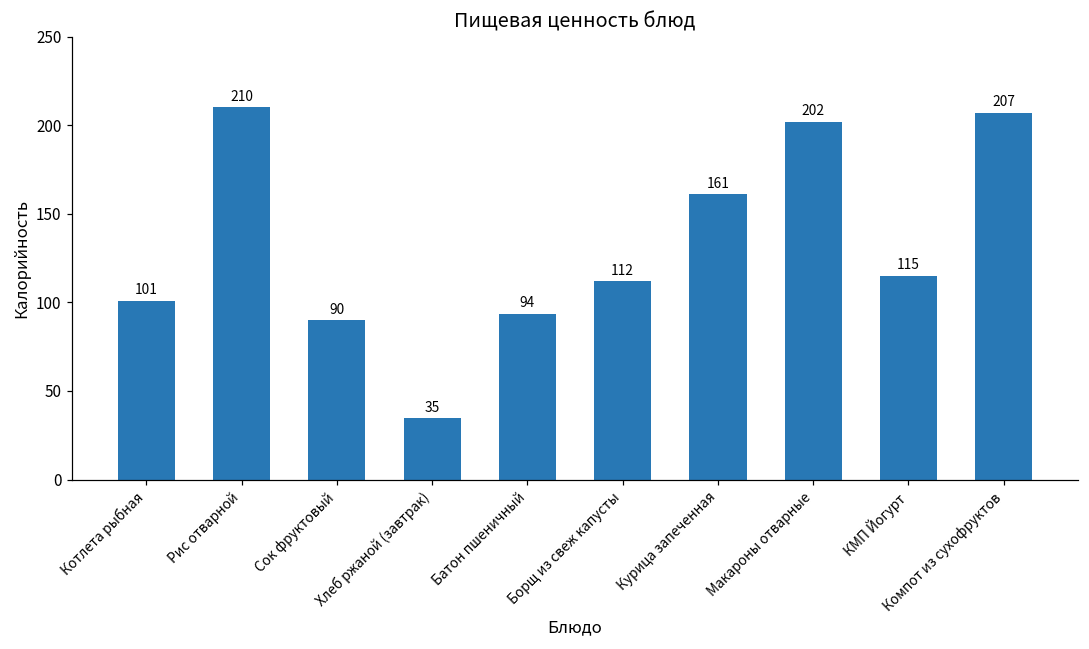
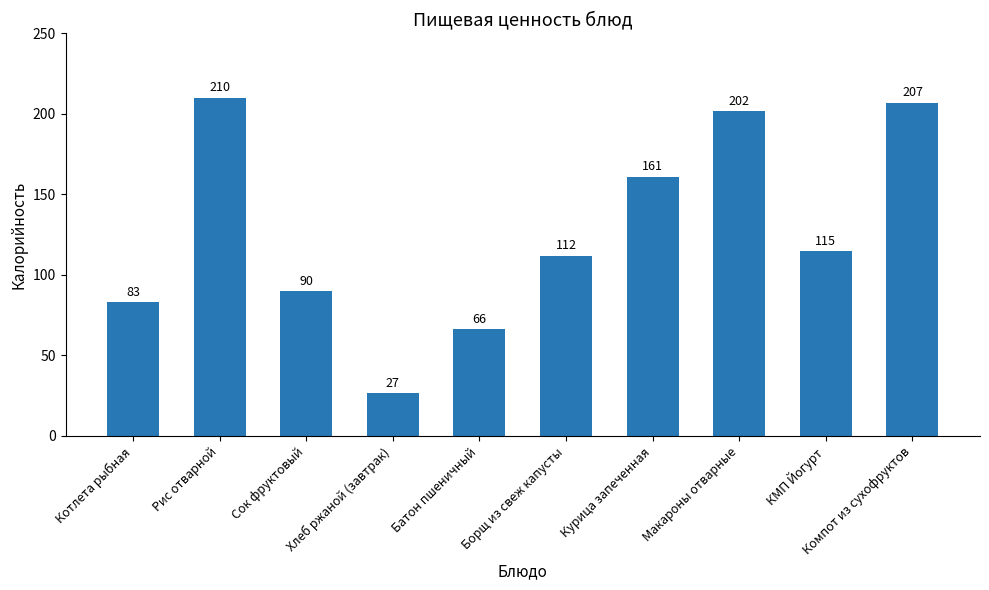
  {
-   "Котлета рыбная": 101,
+   "Котлета рыбная": 83,
    "Рис отварной": 210,
    "Сок фруктовый": 90,
-   "Хлеб ржаной (завтрак)": 35,
-   "Батон пшеничный": 94,
+   "Хлеб ржаной (завтрак)": 27,
+   "Батон пшеничный": 66,
    "Борщ из свеж капусты": 112,
    "Курица запеченная": 161,
    "Макароны отварные": 202,
    "КМП Йогурт": 115,
    "Компот из сухофруктов": 207
  }
